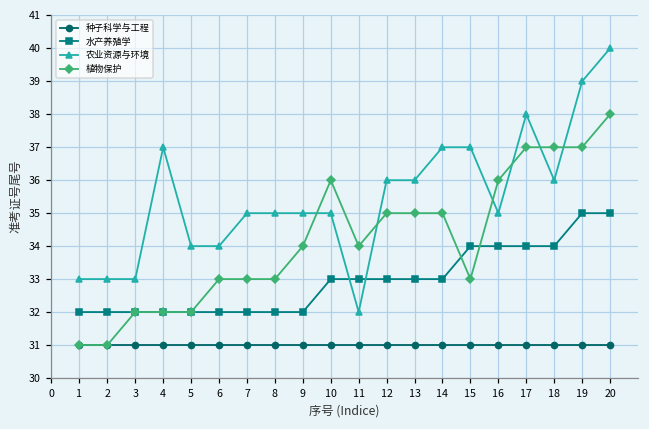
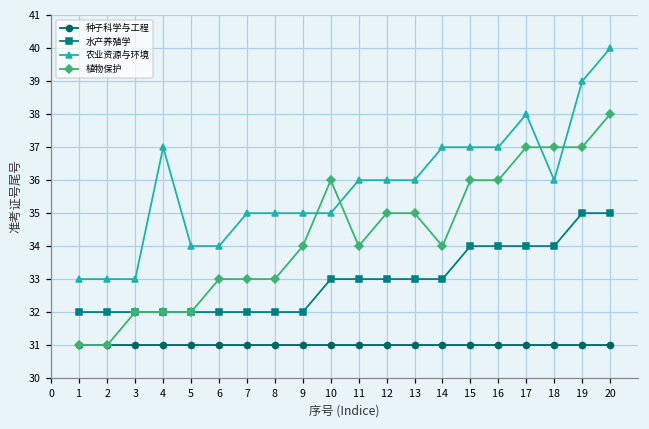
  {
    "农业资源与环境": {
      "1": 33,
      "2": 33,
      "3": 33,
      "4": 37,
      "5": 34,
      "6": 34,
      "7": 35,
      "8": 35,
      "9": 35,
      "10": 35,
-     "11": 32,
+     "11": 36,
      "12": 36,
      "13": 36,
      "14": 37,
      "15": 37,
-     "16": 35,
+     "16": 37,
      "17": 38,
      "18": 36,
      "19": 39,
      "20": 40
    },
    "植物保护": {
      "6": 33,
      "7": 33,
      "8": 33,
      "9": 34,
      "10": 36,
      "11": 34,
      "12": 35,
      "13": 35,
-     "14": 35,
-     "15": 33,
+     "14": 34,
+     "15": 36,
      "16": 36,
      "17": 37,
      "18": 37,
      "19": 37,
      "20": 38
    }
  }
